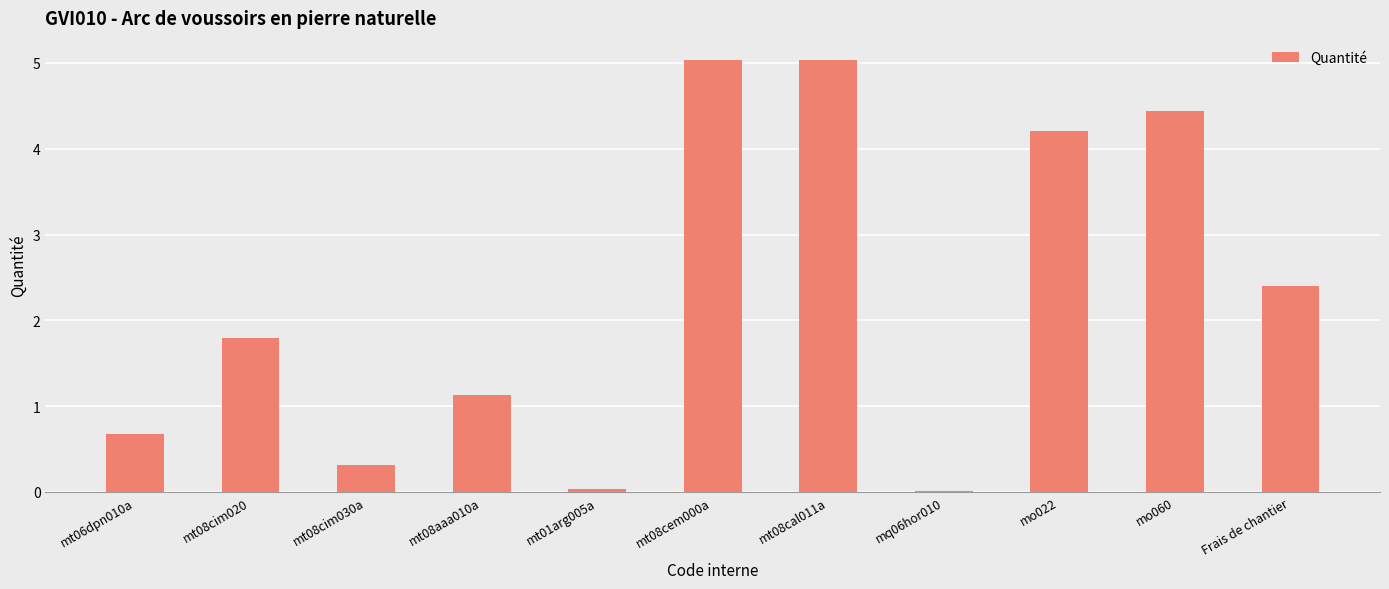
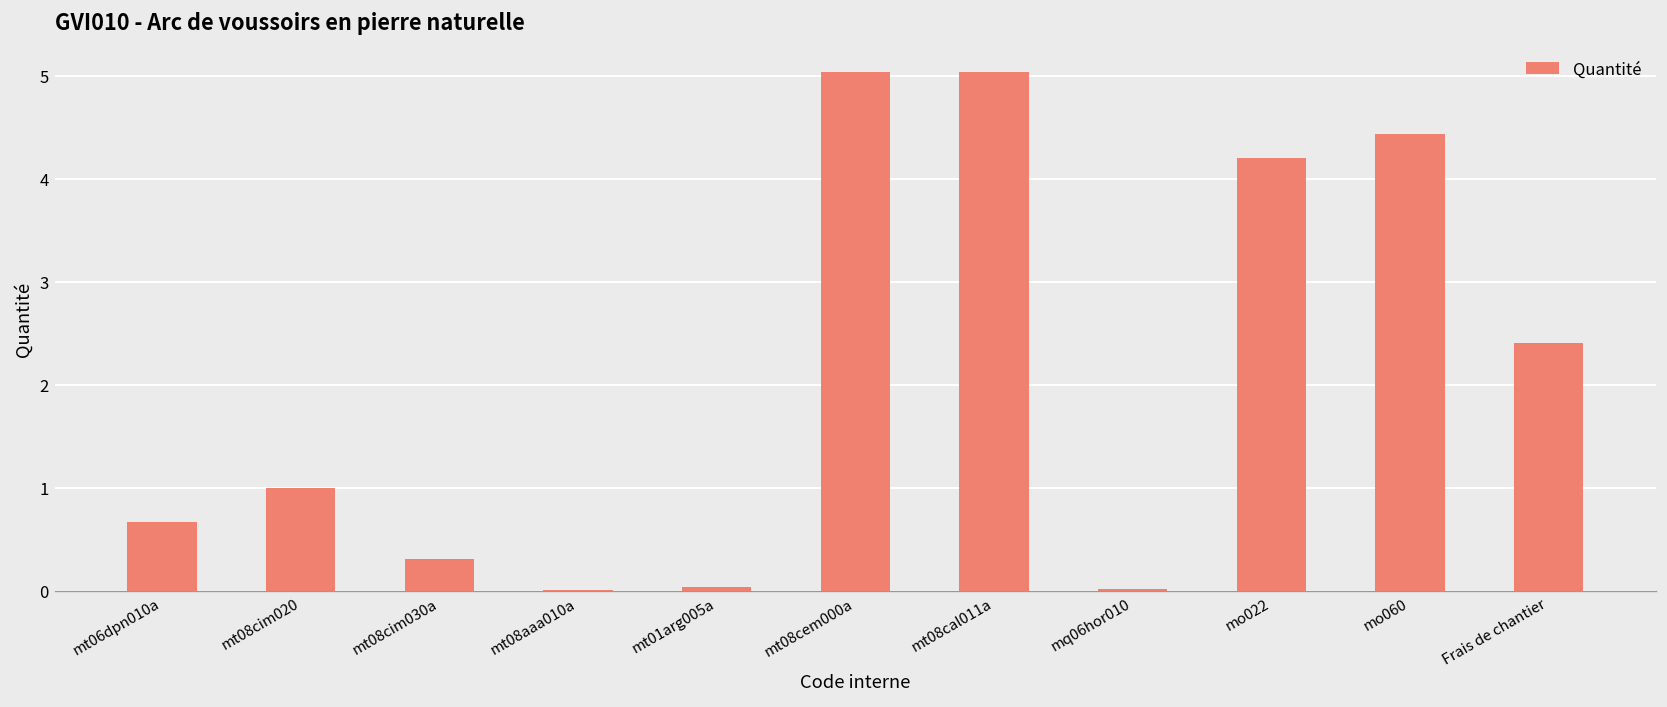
  {
    "mt06dpn010a": 0.7,
-   "mt08cim020": 1.8,
+   "mt08cim020": 1.0,
    "mt08cim030a": 0.3,
-   "mt08aaa010a": 1.1,
+   "mt08aaa010a": 0.0,
    "mt01arg005a": 0.0,
    "mt08cem000a": 5.0,
    "mt08cal011a": 5.0,
    "mo022": 4.2,
    "mo060": 4.4,
    "Frais de chantier": 2.4
  }
